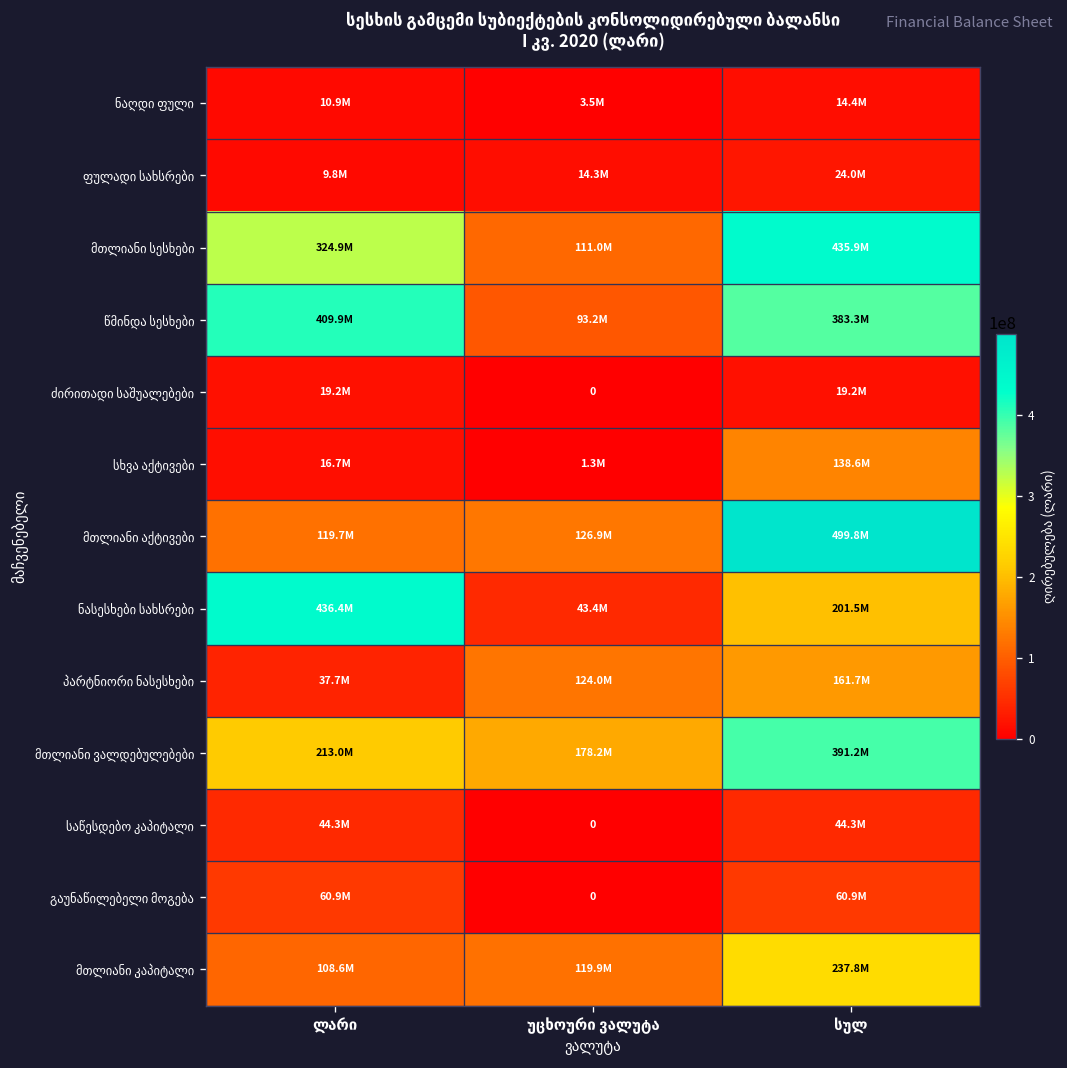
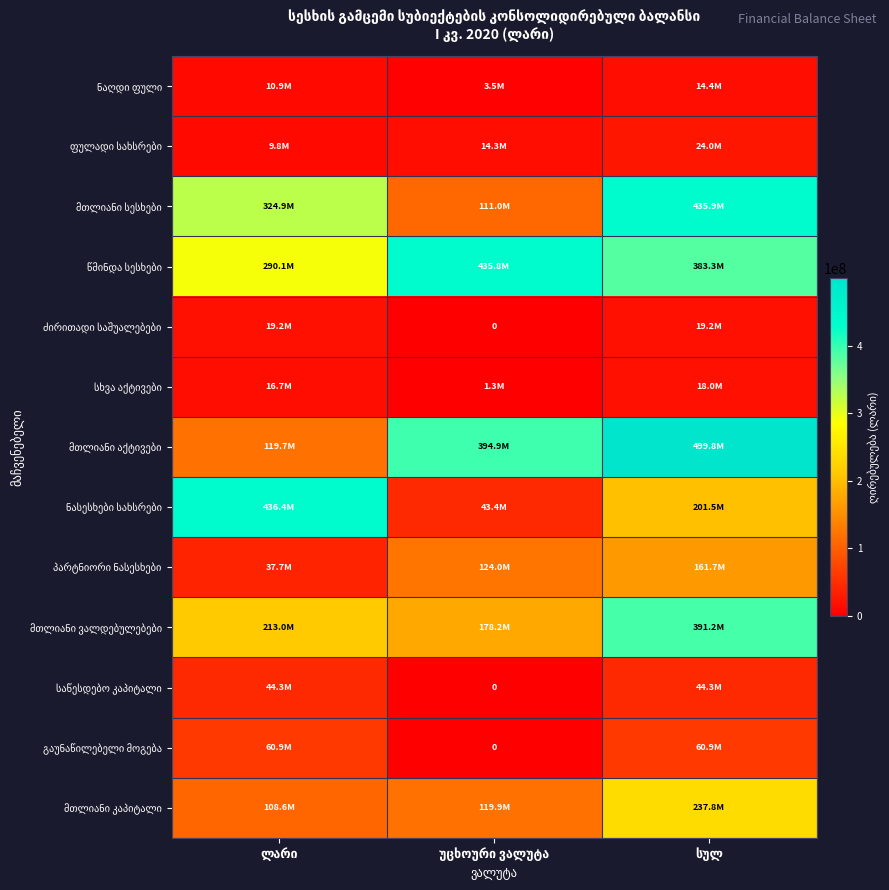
  {
    "ნაღდი ფული": {
      "ლარი": "10.9M",
      "უცხოური ვალუტა": "3.5M",
      "სულ": "14.4M"
    },
    "ფულადი სახსრები": {
      "ლარი": "9.8M",
      "უცხოური ვალუტა": "14.3M",
      "სულ": "24.0M"
    },
    "მთლიანი სესხები": {
      "ლარი": "324.9M",
      "უცხოური ვალუტა": "111.0M",
      "სულ": "435.9M"
    },
    "წმინდა სესხები": {
-     "ლარი": "409.9M",
-     "უცხოური ვალუტა": "93.2M",
+     "ლარი": "290.1M",
+     "უცხოური ვალუტა": "435.8M",
      "სულ": "383.3M"
    },
    "ძირითადი საშუალებები": {
      "ლარი": "19.2M",
      "უცხოური ვალუტა": "0",
      "სულ": "19.2M"
    },
    "სხვა აქტივები": {
      "ლარი": "16.7M",
      "უცხოური ვალუტა": "1.3M",
-     "სულ": "138.6M"
+     "სულ": "18.0M"
    },
    "მთლიანი აქტივები": {
      "ლარი": "119.7M",
-     "უცხოური ვალუტა": "126.9M",
+     "უცხოური ვალუტა": "394.9M",
      "სულ": "499.8M"
    },
    "ნასესხები სახსრები": {
      "ლარი": "436.4M",
      "უცხოური ვალუტა": "43.4M",
      "სულ": "201.5M"
    },
    "პარტნიორი ნასესხები": {
      "ლარი": "37.7M",
      "უცხოური ვალუტა": "124.0M",
      "სულ": "161.7M"
    },
    "მთლიანი ვალდებულებები": {
      "ლარი": "213.0M",
      "უცხოური ვალუტა": "178.2M",
      "სულ": "391.2M"
    },
    "საწესდებო კაპიტალი": {
      "ლარი": "44.3M",
      "უცხოური ვალუტა": "0",
      "სულ": "44.3M"
    },
    "გაუნაწილებელი მოგება": {
      "ლარი": "60.9M",
      "უცხოური ვალუტა": "0",
      "სულ": "60.9M"
    },
    "მთლიანი კაპიტალი": {
      "ლარი": "108.6M",
      "უცხოური ვალუტა": "119.9M",
      "სულ": "237.8M"
    }
  }
